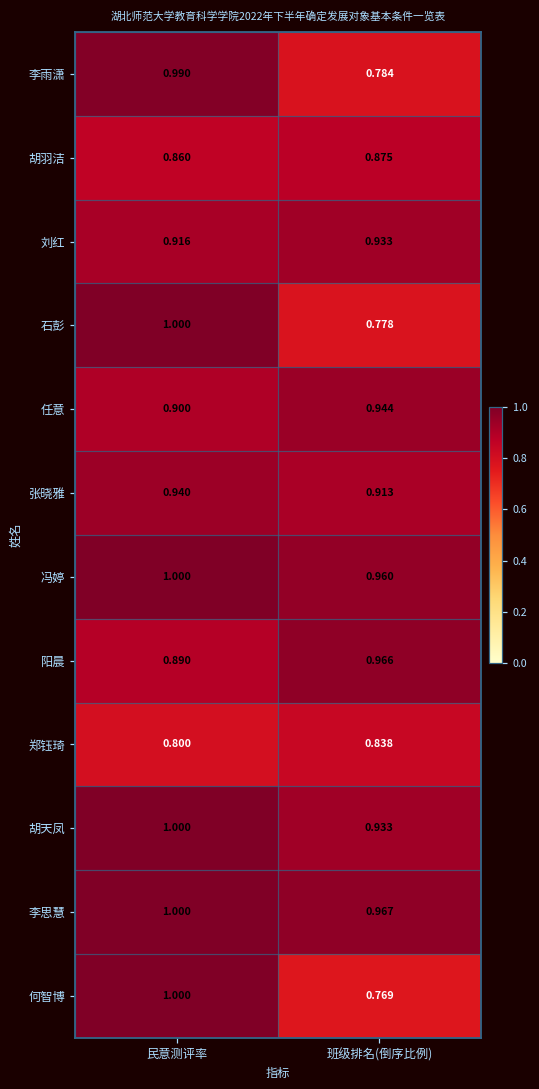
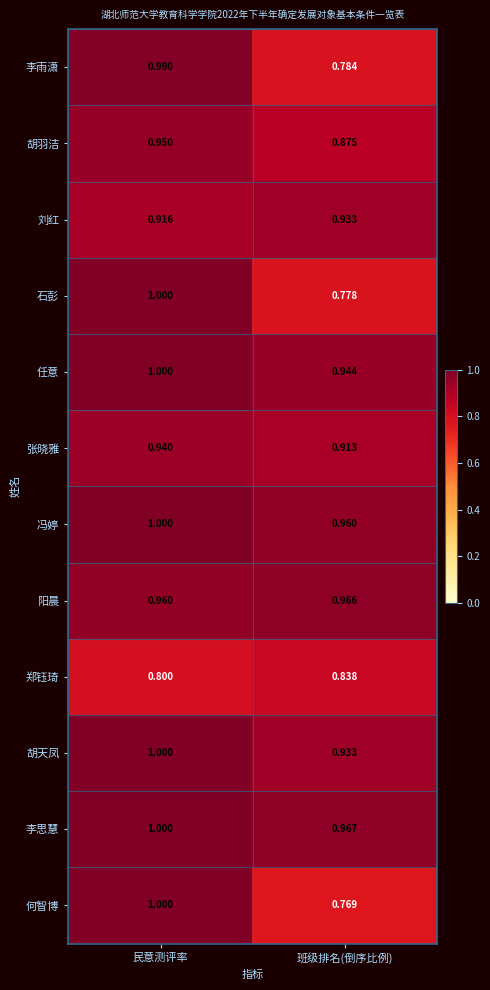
  {
    "李雨潇": {
      "民意测评率": 0.990,
      "班级排名(倒序比例)": 0.784
    },
    "胡羽洁": {
-     "民意测评率": 0.860,
+     "民意测评率": 0.950,
      "班级排名(倒序比例)": 0.875
    },
    "刘红": {
      "民意测评率": 0.916,
      "班级排名(倒序比例)": 0.933
    },
    "石彭": {
      "民意测评率": 1.000,
      "班级排名(倒序比例)": 0.778
    },
    "任意": {
-     "民意测评率": 0.900,
+     "民意测评率": 1.000,
      "班级排名(倒序比例)": 0.944
    },
    "张晓雅": {
      "民意测评率": 0.940,
      "班级排名(倒序比例)": 0.913
    },
    "冯婷": {
      "民意测评率": 1.000,
      "班级排名(倒序比例)": 0.960
    },
    "阳晨": {
-     "民意测评率": 0.890,
+     "民意测评率": 0.960,
      "班级排名(倒序比例)": 0.966
    },
    "郑钰琦": {
      "民意测评率": 0.800,
      "班级排名(倒序比例)": 0.838
    },
    "胡天凤": {
      "民意测评率": 1.000,
      "班级排名(倒序比例)": 0.933
    },
    "李思慧": {
      "民意测评率": 1.000,
      "班级排名(倒序比例)": 0.967
    },
    "何智博": {
      "民意测评率": 1.000,
      "班级排名(倒序比例)": 0.769
    }
  }
